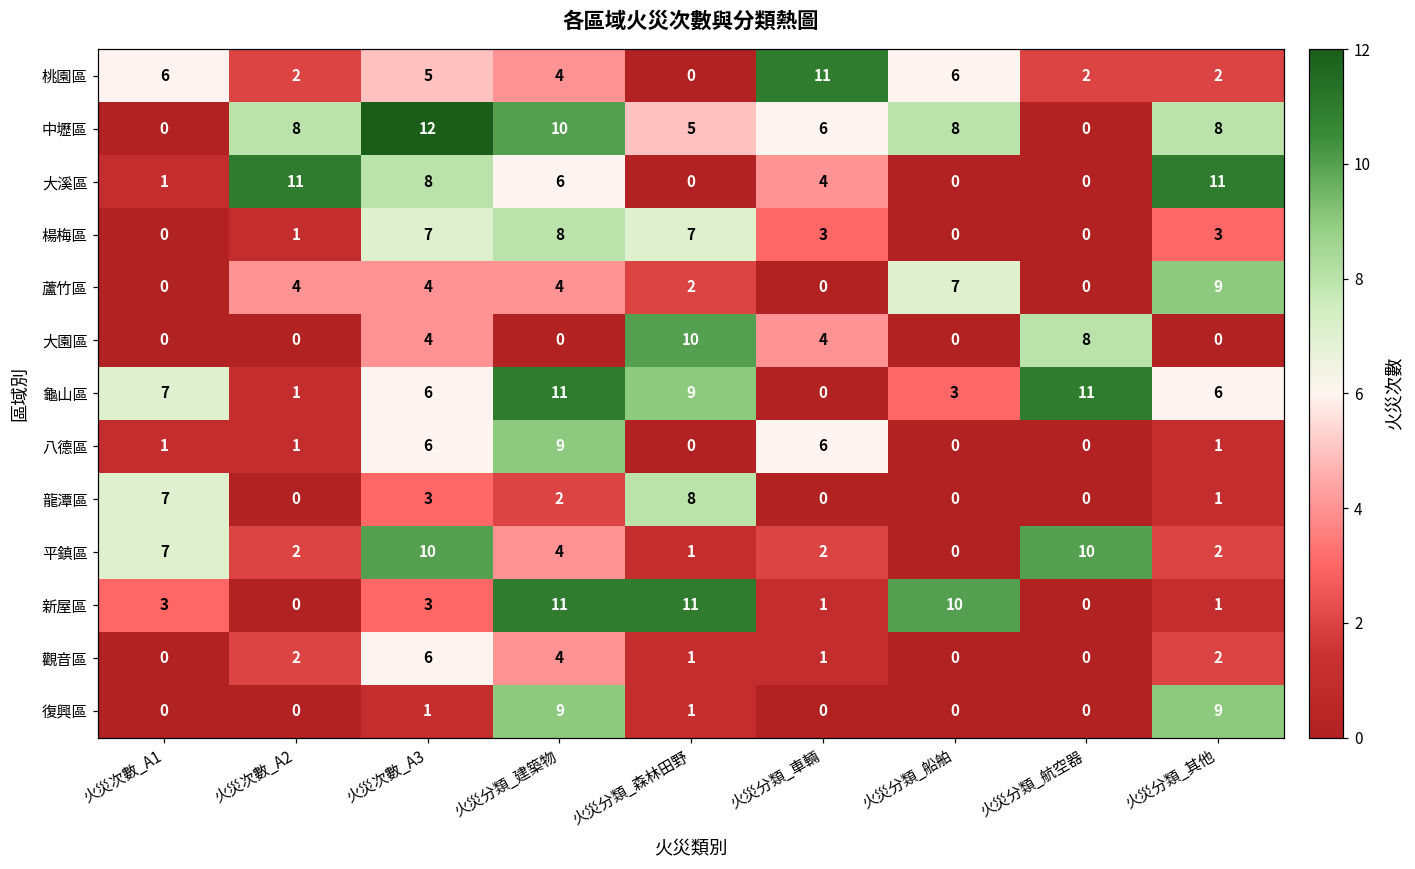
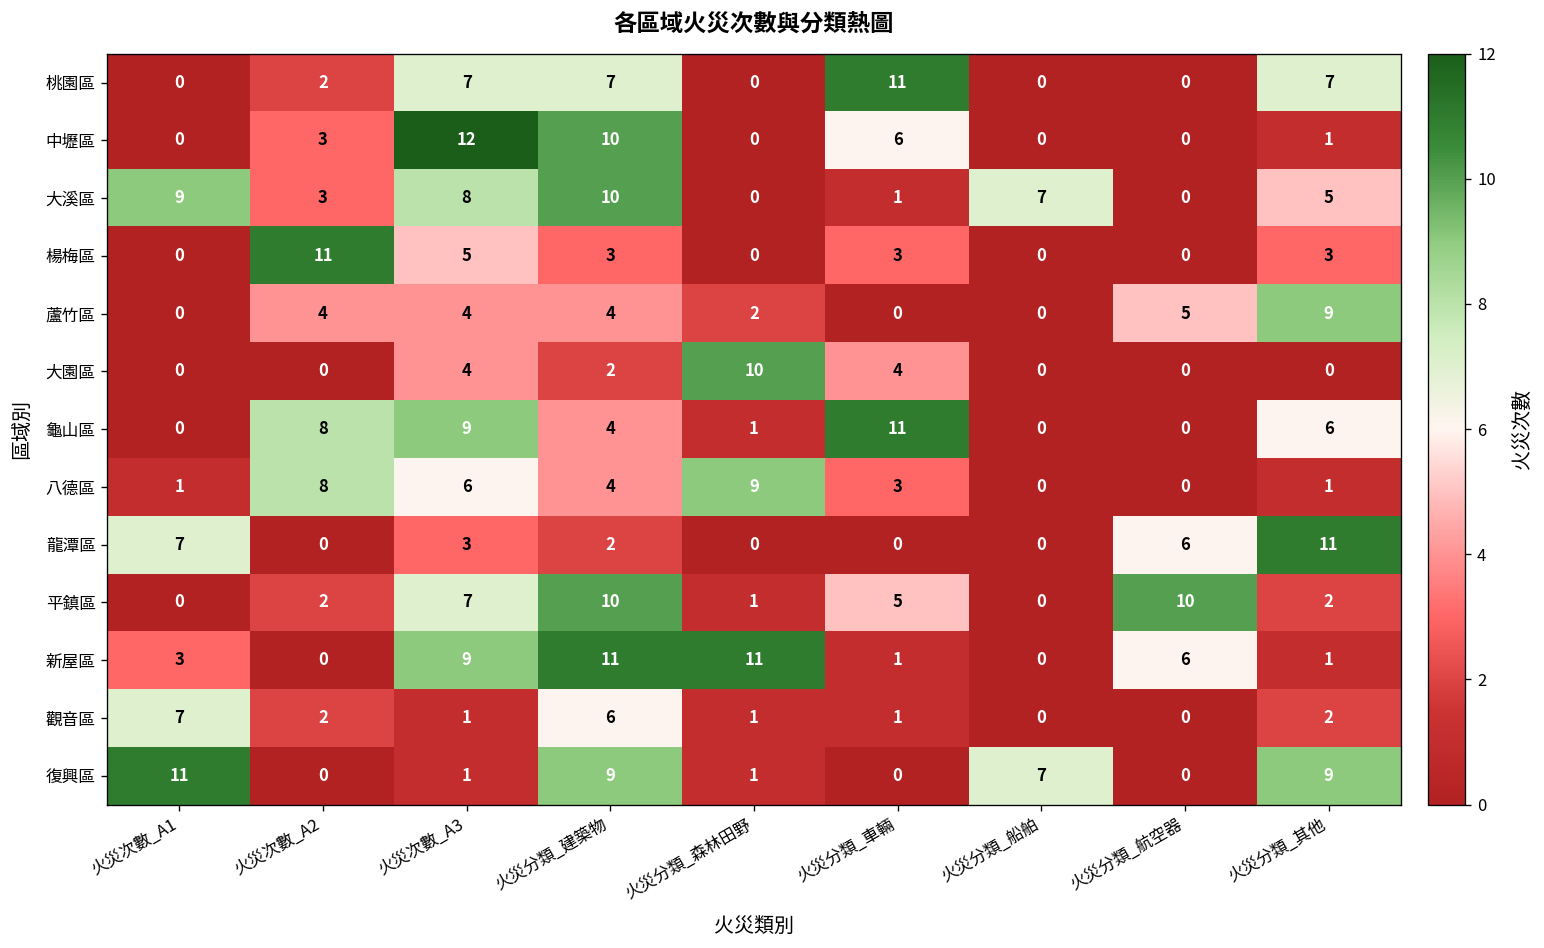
  {
    "桃園區": {
-     "火災次數_A1": 6,
+     "火災次數_A1": 0,
      "火災次數_A2": 2,
-     "火災次數_A3": 5,
-     "火災分類_建築物": 4,
+     "火災次數_A3": 7,
+     "火災分類_建築物": 7,
      "火災分類_森林田野": 0,
      "火災分類_車輛": 11,
-     "火災分類_船舶": 6,
-     "火災分類_航空器": 2,
-     "火災分類_其他": 2
+     "火災分類_船舶": 0,
+     "火災分類_航空器": 0,
+     "火災分類_其他": 7
    },
    "中壢區": {
      "火災次數_A1": 0,
-     "火災次數_A2": 8,
+     "火災次數_A2": 3,
      "火災次數_A3": 12,
      "火災分類_建築物": 10,
-     "火災分類_森林田野": 5,
+     "火災分類_森林田野": 0,
      "火災分類_車輛": 6,
-     "火災分類_船舶": 8,
+     "火災分類_船舶": 0,
      "火災分類_航空器": 0,
-     "火災分類_其他": 8
+     "火災分類_其他": 1
    },
    "大溪區": {
-     "火災次數_A1": 1,
-     "火災次數_A2": 11,
+     "火災次數_A1": 9,
+     "火災次數_A2": 3,
      "火災次數_A3": 8,
-     "火災分類_建築物": 6,
+     "火災分類_建築物": 10,
      "火災分類_森林田野": 0,
-     "火災分類_車輛": 4,
-     "火災分類_船舶": 0,
+     "火災分類_車輛": 1,
+     "火災分類_船舶": 7,
      "火災分類_航空器": 0,
-     "火災分類_其他": 11
+     "火災分類_其他": 5
    },
    "楊梅區": {
      "火災次數_A1": 0,
-     "火災次數_A2": 1,
-     "火災次數_A3": 7,
-     "火災分類_建築物": 8,
-     "火災分類_森林田野": 7,
+     "火災次數_A2": 11,
+     "火災次數_A3": 5,
+     "火災分類_建築物": 3,
+     "火災分類_森林田野": 0,
      "火災分類_車輛": 3,
      "火災分類_船舶": 0,
      "火災分類_航空器": 0,
      "火災分類_其他": 3
    },
    "蘆竹區": {
      "火災次數_A1": 0,
      "火災次數_A2": 4,
      "火災次數_A3": 4,
      "火災分類_建築物": 4,
      "火災分類_森林田野": 2,
      "火災分類_車輛": 0,
-     "火災分類_船舶": 7,
-     "火災分類_航空器": 0,
+     "火災分類_船舶": 0,
+     "火災分類_航空器": 5,
      "火災分類_其他": 9
    },
    "大園區": {
      "火災次數_A1": 0,
      "火災次數_A2": 0,
      "火災次數_A3": 4,
-     "火災分類_建築物": 0,
+     "火災分類_建築物": 2,
      "火災分類_森林田野": 10,
      "火災分類_車輛": 4,
      "火災分類_船舶": 0,
-     "火災分類_航空器": 8,
+     "火災分類_航空器": 0,
      "火災分類_其他": 0
    },
    "龜山區": {
-     "火災次數_A1": 7,
-     "火災次數_A2": 1,
-     "火災次數_A3": 6,
-     "火災分類_建築物": 11,
-     "火災分類_森林田野": 9,
-     "火災分類_車輛": 0,
-     "火災分類_船舶": 3,
-     "火災分類_航空器": 11,
+     "火災次數_A1": 0,
+     "火災次數_A2": 8,
+     "火災次數_A3": 9,
+     "火災分類_建築物": 4,
+     "火災分類_森林田野": 1,
+     "火災分類_車輛": 11,
+     "火災分類_船舶": 0,
+     "火災分類_航空器": 0,
      "火災分類_其他": 6
    },
    "八德區": {
      "火災次數_A1": 1,
-     "火災次數_A2": 1,
+     "火災次數_A2": 8,
      "火災次數_A3": 6,
-     "火災分類_建築物": 9,
-     "火災分類_森林田野": 0,
-     "火災分類_車輛": 6,
+     "火災分類_建築物": 4,
+     "火災分類_森林田野": 9,
+     "火災分類_車輛": 3,
      "火災分類_船舶": 0,
      "火災分類_航空器": 0,
      "火災分類_其他": 1
    },
    "龍潭區": {
      "火災次數_A1": 7,
      "火災次數_A2": 0,
      "火災次數_A3": 3,
      "火災分類_建築物": 2,
-     "火災分類_森林田野": 8,
+     "火災分類_森林田野": 0,
      "火災分類_車輛": 0,
      "火災分類_船舶": 0,
-     "火災分類_航空器": 0,
-     "火災分類_其他": 1
+     "火災分類_航空器": 6,
+     "火災分類_其他": 11
    },
    "平鎮區": {
-     "火災次數_A1": 7,
+     "火災次數_A1": 0,
      "火災次數_A2": 2,
-     "火災次數_A3": 10,
-     "火災分類_建築物": 4,
+     "火災次數_A3": 7,
+     "火災分類_建築物": 10,
      "火災分類_森林田野": 1,
-     "火災分類_車輛": 2,
+     "火災分類_車輛": 5,
      "火災分類_船舶": 0,
      "火災分類_航空器": 10,
      "火災分類_其他": 2
    },
    "新屋區": {
      "火災次數_A1": 3,
      "火災次數_A2": 0,
-     "火災次數_A3": 3,
+     "火災次數_A3": 9,
      "火災分類_建築物": 11,
      "火災分類_森林田野": 11,
      "火災分類_車輛": 1,
-     "火災分類_船舶": 10,
-     "火災分類_航空器": 0,
+     "火災分類_船舶": 0,
+     "火災分類_航空器": 6,
      "火災分類_其他": 1
    },
    "觀音區": {
-     "火災次數_A1": 0,
+     "火災次數_A1": 7,
      "火災次數_A2": 2,
-     "火災次數_A3": 6,
-     "火災分類_建築物": 4,
+     "火災次數_A3": 1,
+     "火災分類_建築物": 6,
      "火災分類_森林田野": 1,
      "火災分類_車輛": 1,
      "火災分類_船舶": 0,
      "火災分類_航空器": 0,
      "火災分類_其他": 2
    },
    "復興區": {
-     "火災次數_A1": 0,
+     "火災次數_A1": 11,
      "火災次數_A2": 0,
      "火災次數_A3": 1,
      "火災分類_建築物": 9,
      "火災分類_森林田野": 1,
      "火災分類_車輛": 0,
-     "火災分類_船舶": 0,
+     "火災分類_船舶": 7,
      "火災分類_航空器": 0,
      "火災分類_其他": 9
    }
  }
